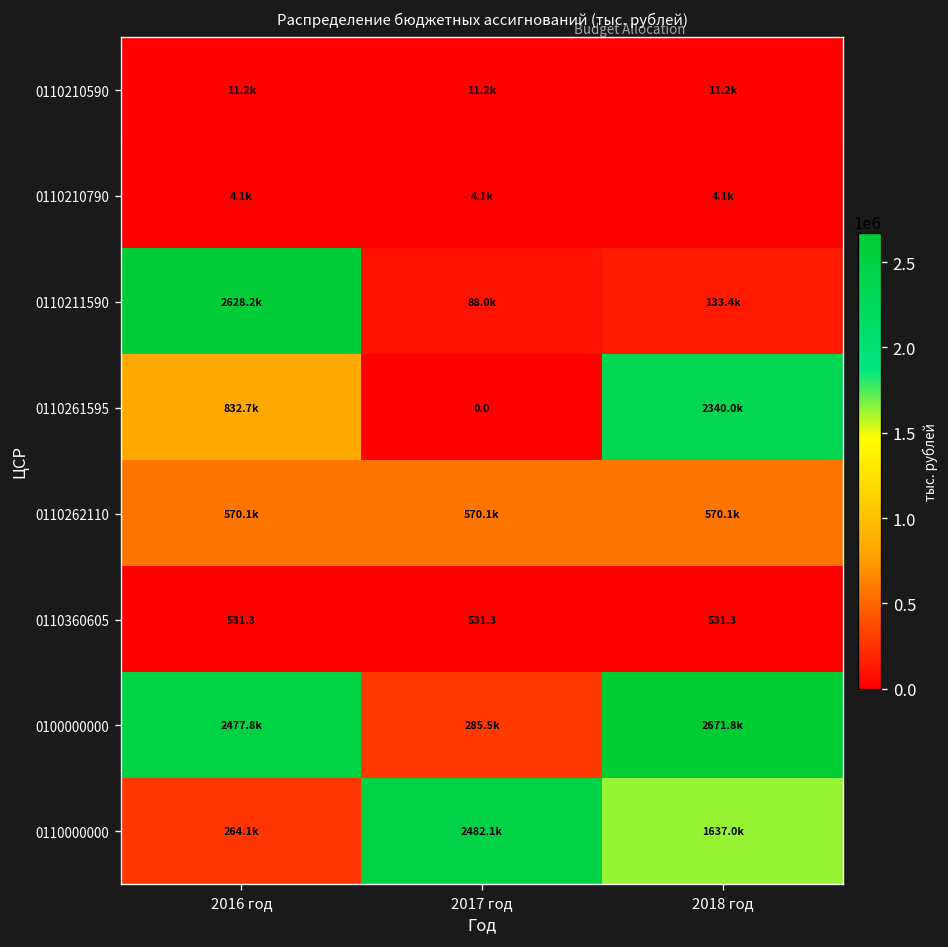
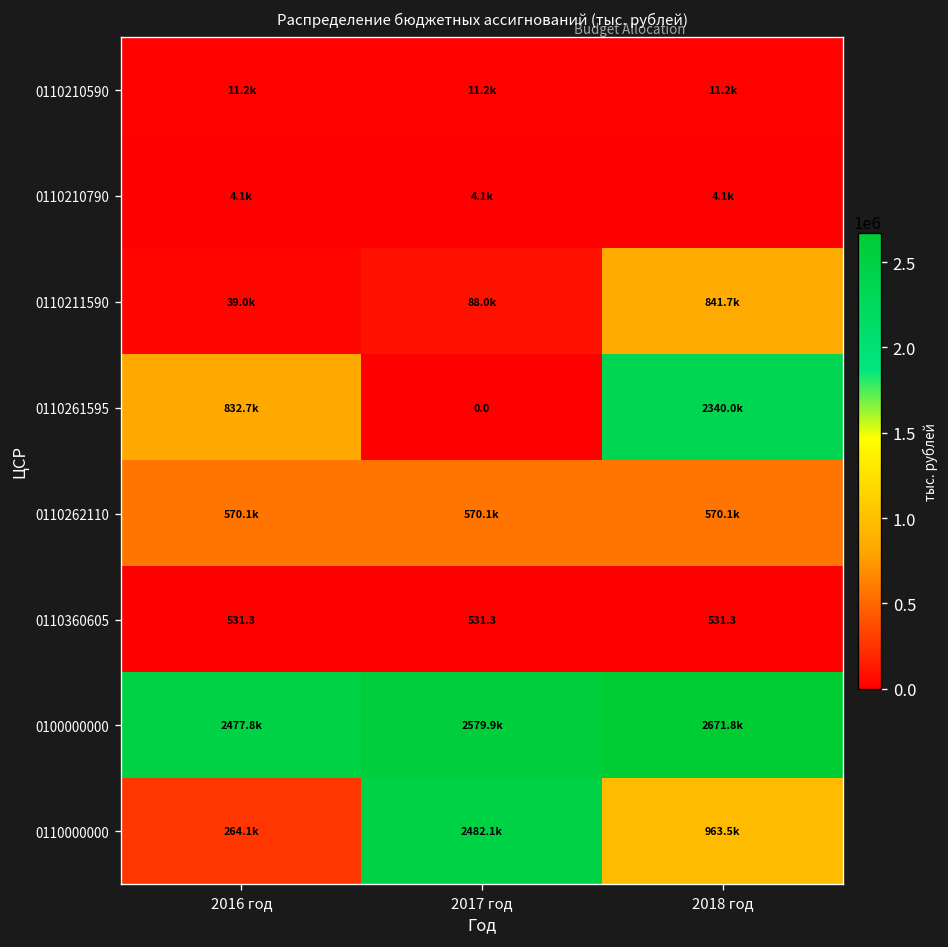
  {
    "0110210590": {
      "2016 год": "11.2k",
      "2017 год": "11.2k",
      "2018 год": "11.2k"
    },
    "0110210790": {
      "2016 год": "4.1k",
      "2017 год": "4.1k",
      "2018 год": "4.1k"
    },
    "0110211590": {
-     "2016 год": "2628.2k",
+     "2016 год": "39.0k",
      "2017 год": "88.0k",
-     "2018 год": "133.4k"
+     "2018 год": "841.7k"
    },
    "0110261595": {
      "2016 год": "832.7k",
      "2017 год": "0.0",
      "2018 год": "2340.0k"
    },
    "0110262110": {
      "2016 год": "570.1k",
      "2017 год": "570.1k",
      "2018 год": "570.1k"
    },
    "0110360605": {
      "2016 год": "531.3",
      "2017 год": "531.3",
      "2018 год": "531.3"
    },
    "0100000000": {
      "2016 год": "2477.8k",
-     "2017 год": "285.5k",
+     "2017 год": "2579.9k",
      "2018 год": "2671.8k"
    },
    "0110000000": {
      "2016 год": "264.1k",
      "2017 год": "2482.1k",
-     "2018 год": "1637.0k"
+     "2018 год": "963.5k"
    }
  }
